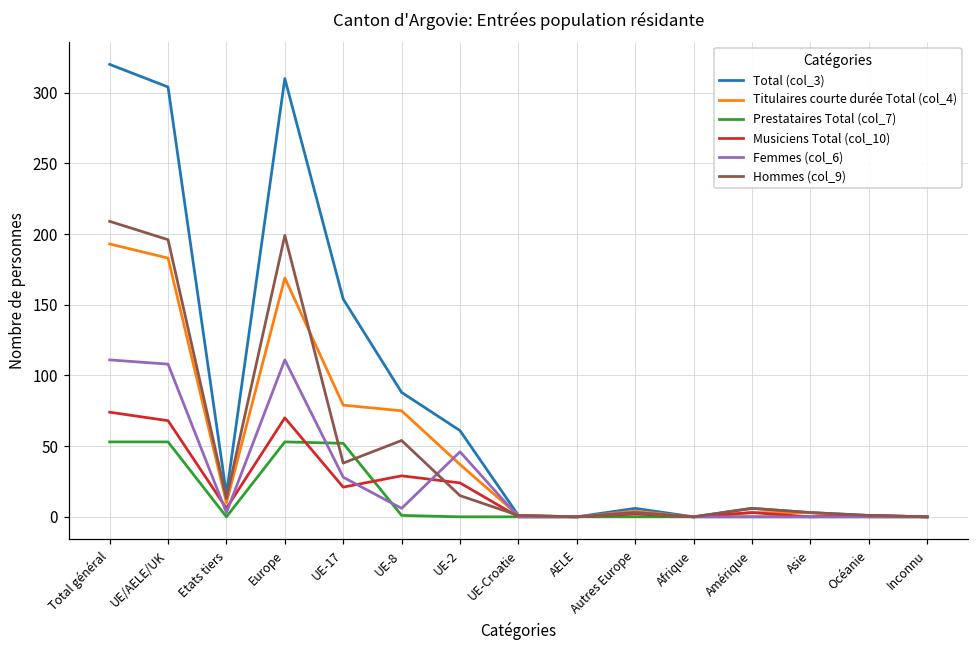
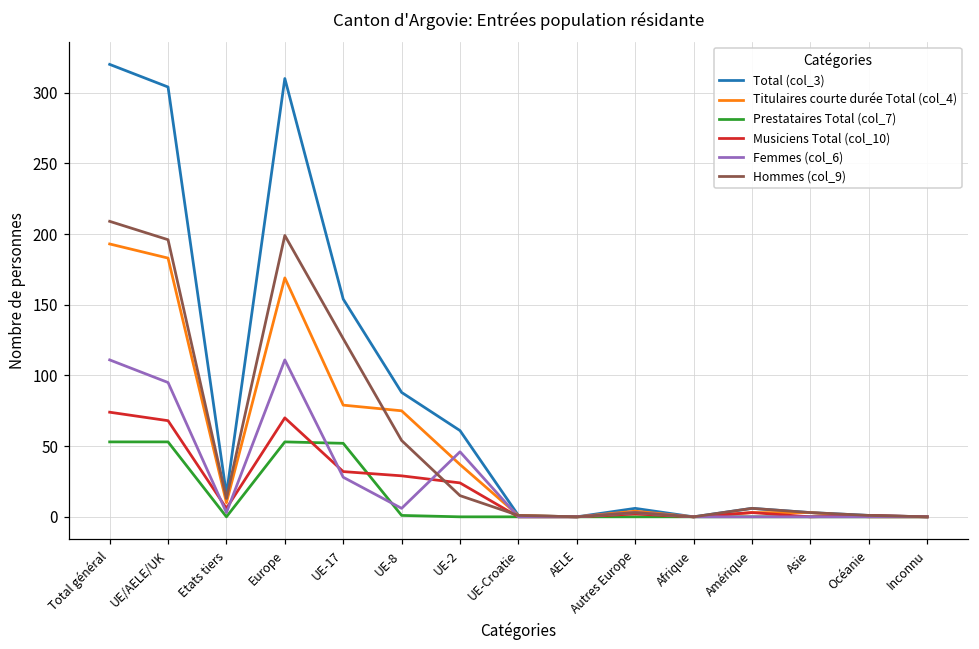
  {
    "Total (col_3)": {
      "Total général": 320,
      "UE/AELE/UK": 304,
      "Etats tiers": 16,
      "Europe": 310,
      "UE-17": 154,
      "UE-8": 88,
      "UE-2": 61,
      "Autres Europe": 6
    },
    "Titulaires courte durée Total (col_4)": {
      "Total général": 193,
      "UE/AELE/UK": 183,
      "Etats tiers": 10,
      "Europe": 169,
      "UE-17": 79,
      "UE-8": 75,
      "UE-2": 37
    },
    "Prestataires Total (col_7)": {
      "Total général": 53,
      "UE/AELE/UK": 53,
      "Etats tiers": 0,
      "Europe": 53,
      "UE-17": 52,
      "UE-8": 1,
      "UE-2": 0
    },
    "Musiciens Total (col_10)": {
      "Total général": 74,
      "UE/AELE/UK": 68,
      "Etats tiers": 6,
      "Europe": 70,
-     "UE-17": 21,
+     "UE-17": 32,
      "UE-8": 29,
      "UE-2": 24
    },
    "Femmes (col_6)": {
      "Total général": 111,
-     "UE/AELE/UK": 108,
+     "UE/AELE/UK": 95,
      "Etats tiers": 3,
      "Europe": 111,
      "UE-17": 28,
      "UE-8": 6,
      "UE-2": 46
    },
    "Hommes (col_9)": {
      "Total général": 209,
      "UE/AELE/UK": 196,
      "Etats tiers": 13,
      "Europe": 199,
-     "UE-17": 38,
+     "UE-17": 126,
      "UE-8": 54,
      "UE-2": 15
    }
  }
